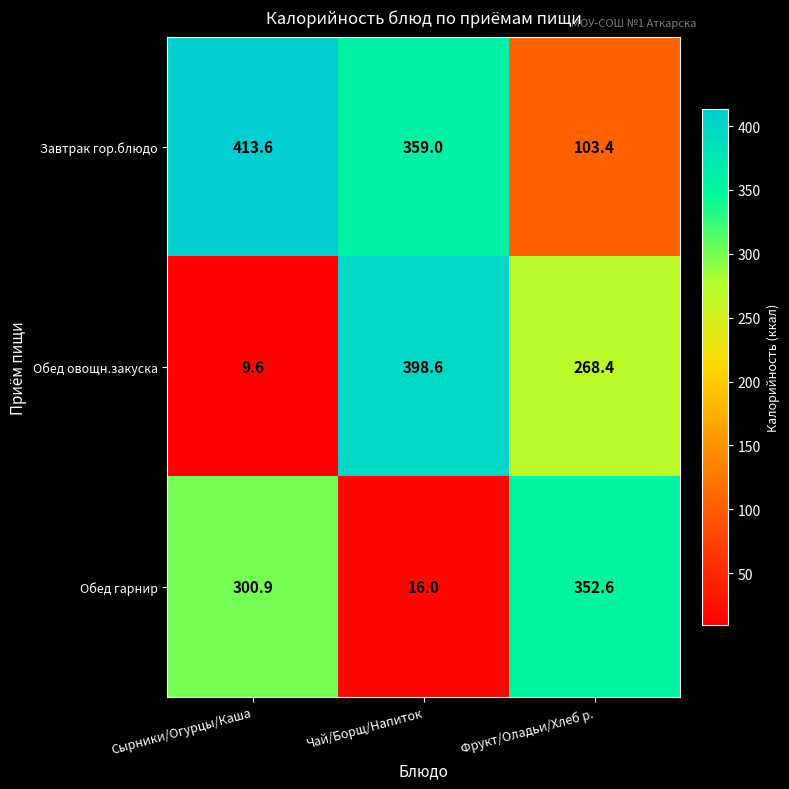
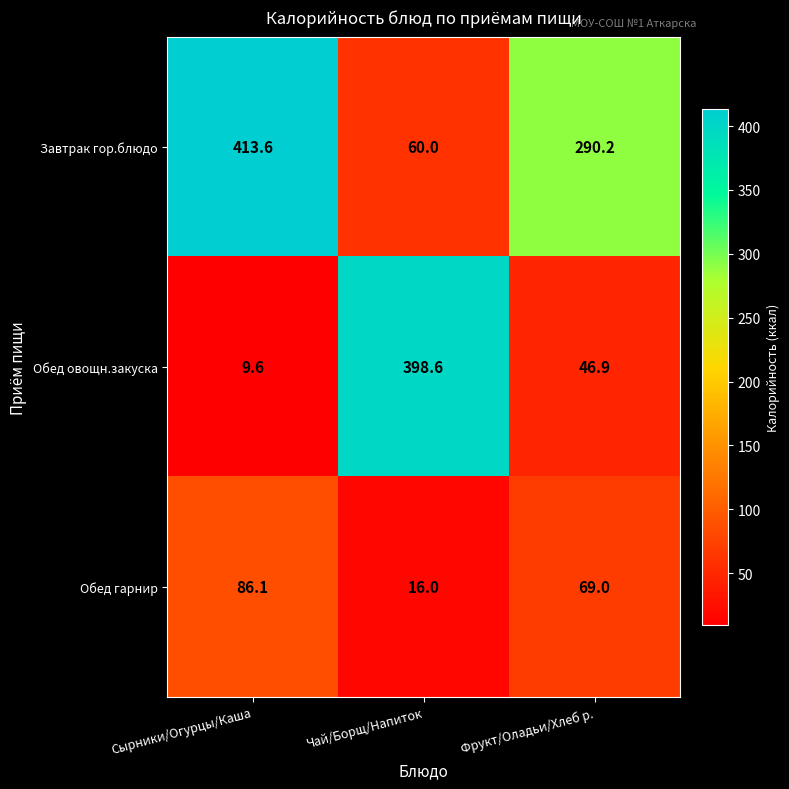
  {
    "Завтрак гор.блюдо": {
      "Сырники/Огурцы/Каша": 413.6,
-     "Чай/Борщ/Напиток": 359.0,
-     "Фрукт/Оладьи/Хлеб р.": 103.4
+     "Чай/Борщ/Напиток": 60.0,
+     "Фрукт/Оладьи/Хлеб р.": 290.2
    },
    "Обед овощн.закуска": {
      "Сырники/Огурцы/Каша": 9.6,
      "Чай/Борщ/Напиток": 398.6,
-     "Фрукт/Оладьи/Хлеб р.": 268.4
+     "Фрукт/Оладьи/Хлеб р.": 46.9
    },
    "Обед гарнир": {
-     "Сырники/Огурцы/Каша": 300.9,
+     "Сырники/Огурцы/Каша": 86.1,
      "Чай/Борщ/Напиток": 16.0,
-     "Фрукт/Оладьи/Хлеб р.": 352.6
+     "Фрукт/Оладьи/Хлеб р.": 69.0
    }
  }
